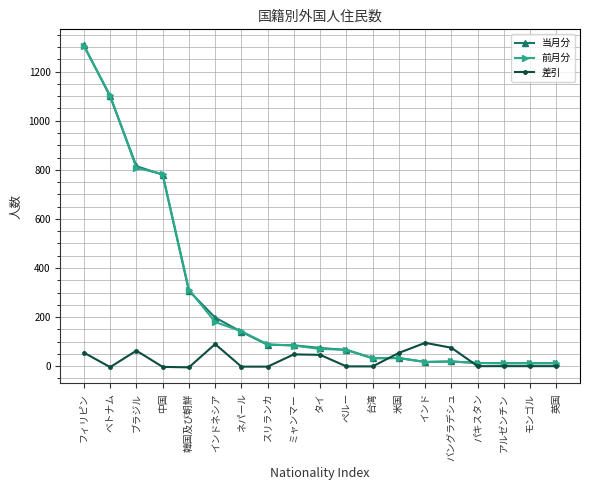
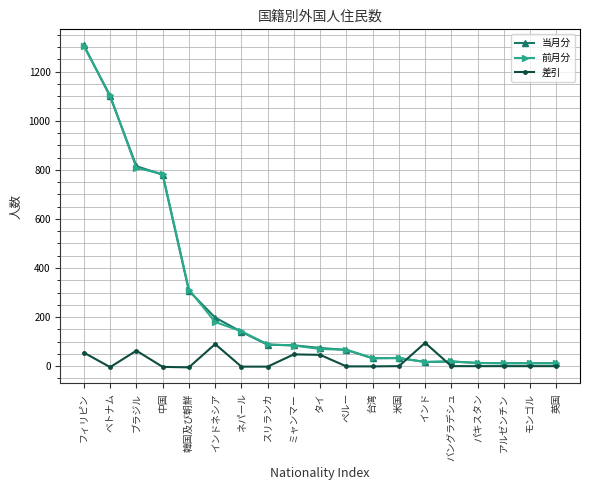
  {
    "差引": {
      "フィリピン": 60,
      "ベトナム": 0,
      "ブラジル": 60,
      "中国": 0,
      "韓国及び朝鮮": -10,
      "インドネシア": 90,
      "ネパール": 0,
      "スリランカ": 0,
      "ミャンマー": 50,
      "タイ": 50,
      "ペルー": 0,
      "台湾": 0,
-     "米国": 50,
+     "米国": 0,
      "インド": 100,
-     "バングラデシュ": 80,
+     "バングラデシュ": 0,
      "パキスタン": 0,
      "アルゼンチン": 0,
      "モンゴル": 0,
      "英国": 0
    }
  }
